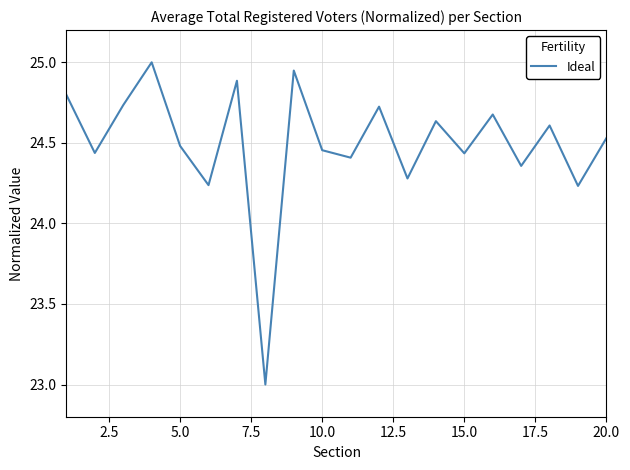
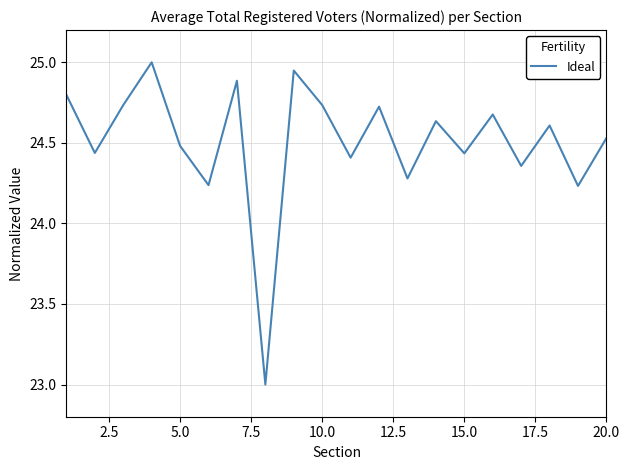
  {
    "5.0": 24.48,
-   "10.0": 24.45,
+   "10.0": 24.73,
    "15.0": 24.43,
    "20.0": 24.53
  }
